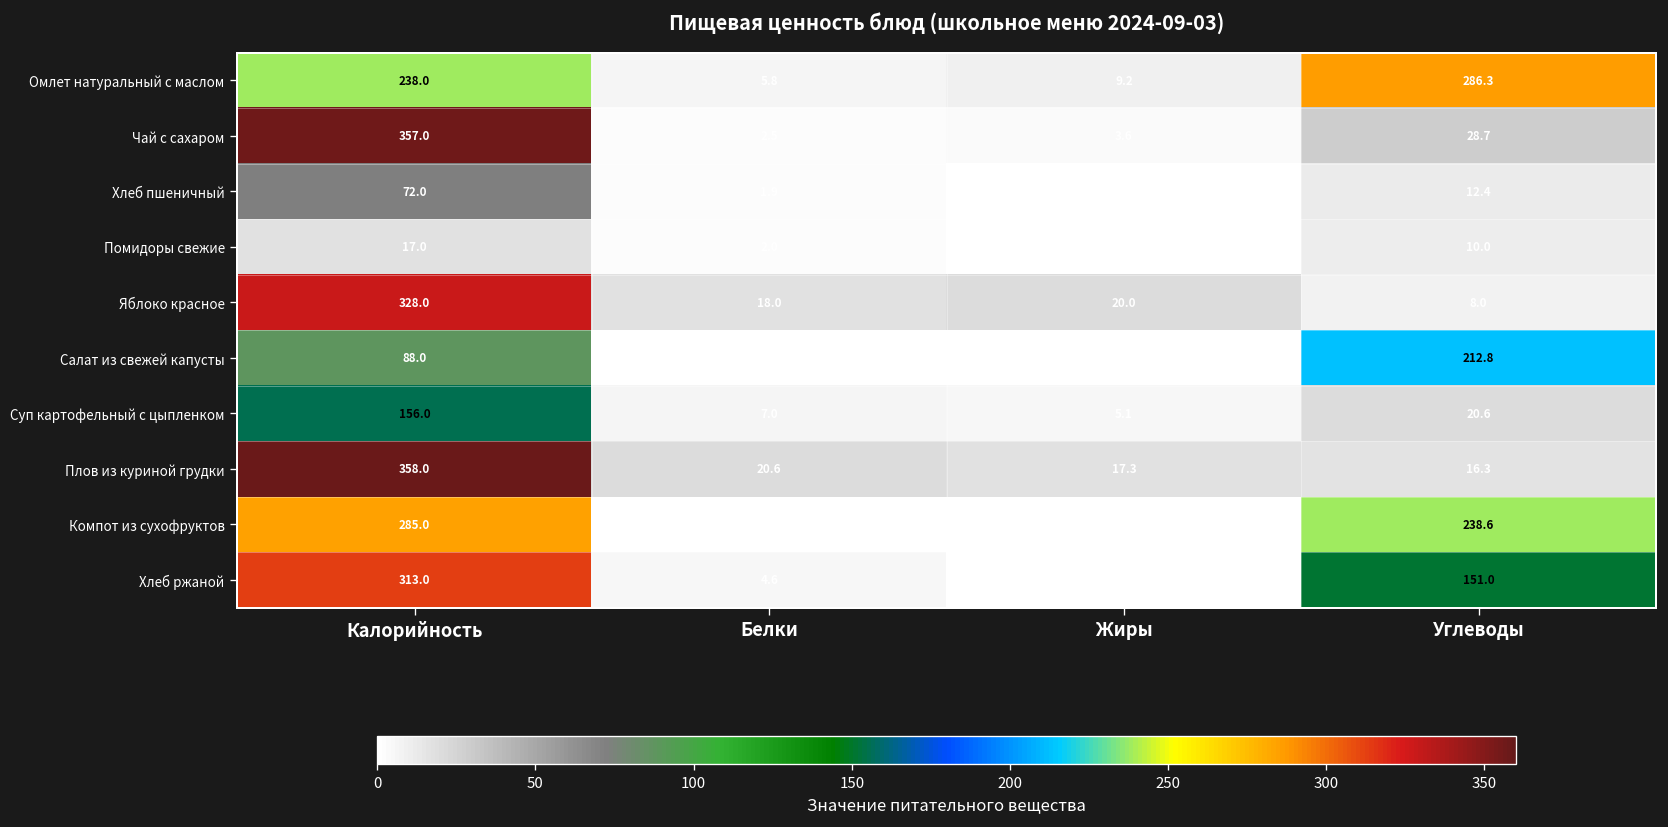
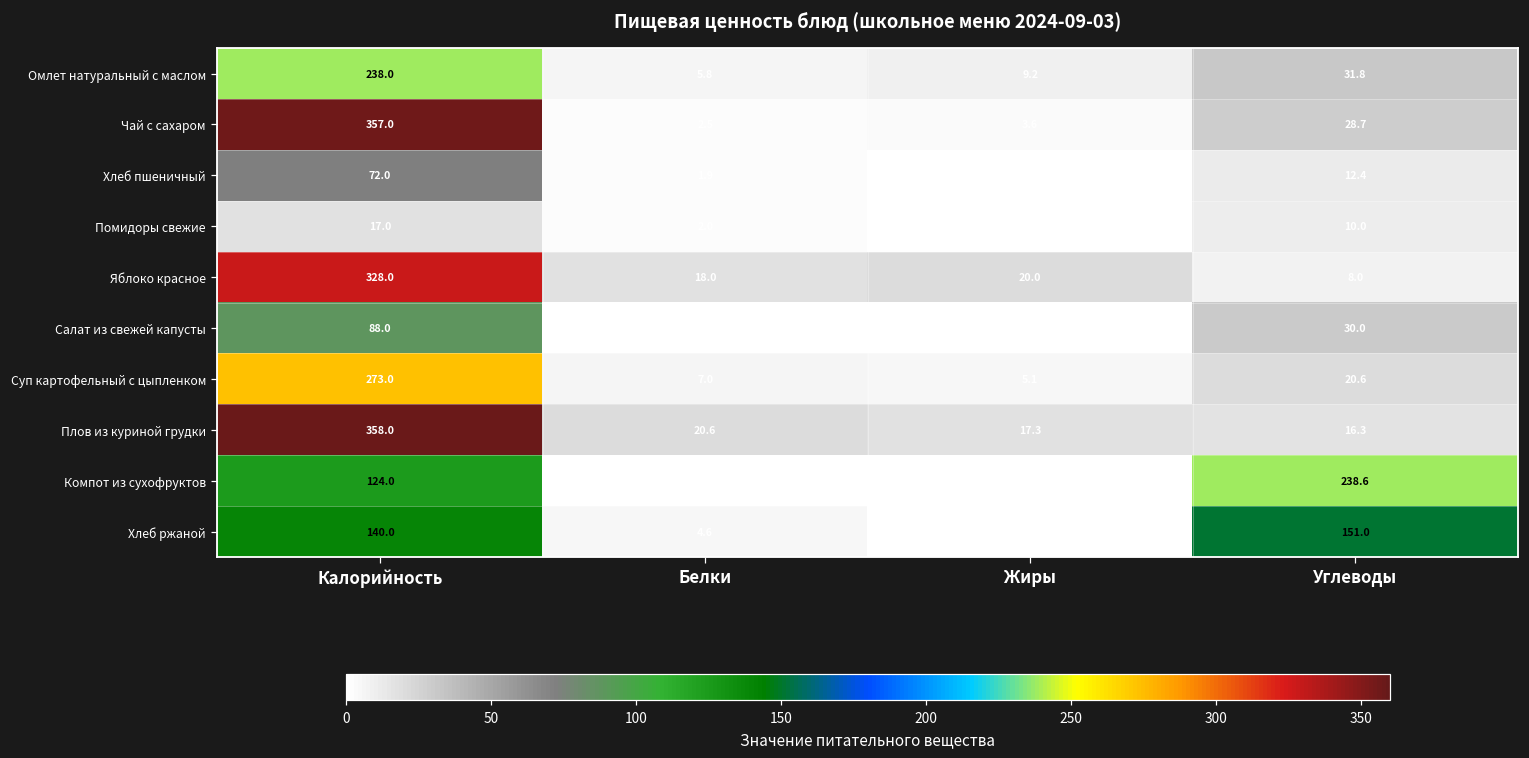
  {
    "Омлет натуральный с маслом": {
      "Калорийность": 238.0,
-     "Углеводы": 286.3
+     "Углеводы": 31.8
    },
    "Чай с сахаром": {
      "Калорийность": 357.0,
      "Углеводы": 28.7
    },
    "Хлеб пшеничный": {
      "Калорийность": 72.0
    },
    "Яблоко красное": {
      "Калорийность": 328.0
    },
    "Салат из свежей капусты": {
      "Калорийность": 88.0,
-     "Углеводы": 212.8
+     "Углеводы": 30.0
    },
    "Суп картофельный с цыпленком": {
-     "Калорийность": 156.0
+     "Калорийность": 273.0
    },
    "Плов из куриной грудки": {
      "Калорийность": 358.0
    },
    "Компот из сухофруктов": {
-     "Калорийность": 285.0,
+     "Калорийность": 124.0,
      "Углеводы": 238.6
    },
    "Хлеб ржаной": {
-     "Калорийность": 313.0,
+     "Калорийность": 140.0,
      "Углеводы": 151.0
    }
  }
